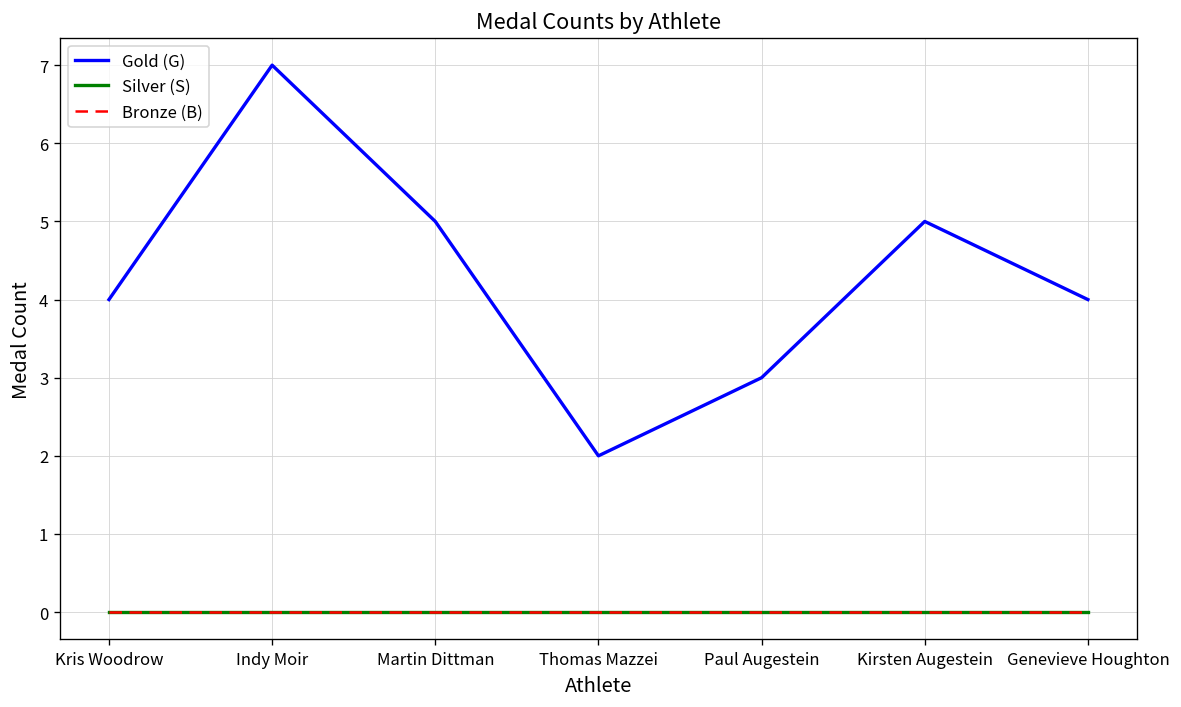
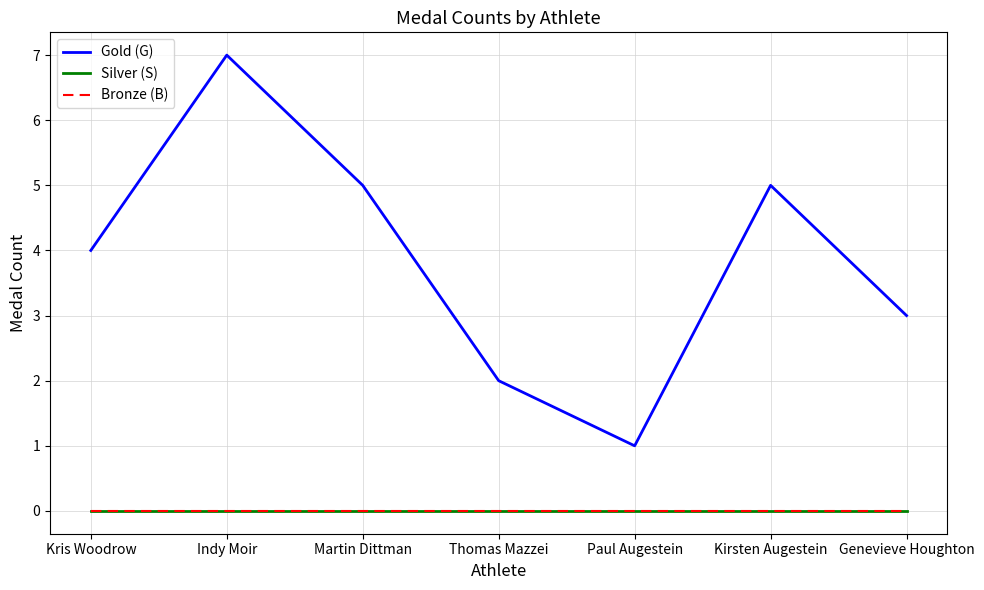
  {
    "Gold (G)": {
      "Kris Woodrow": 4,
      "Indy Moir": 7,
      "Martin Dittman": 5,
      "Thomas Mazzei": 2,
-     "Paul Augestein": 3,
+     "Paul Augestein": 1,
      "Kirsten Augestein": 5,
-     "Genevieve Houghton": 4
+     "Genevieve Houghton": 3
    },
    "Bronze (B)": {
      "Kris Woodrow": 0,
      "Indy Moir": 0,
      "Martin Dittman": 0,
      "Thomas Mazzei": 0,
      "Paul Augestein": 0,
      "Kirsten Augestein": 0,
      "Genevieve Houghton": 0
    }
  }
